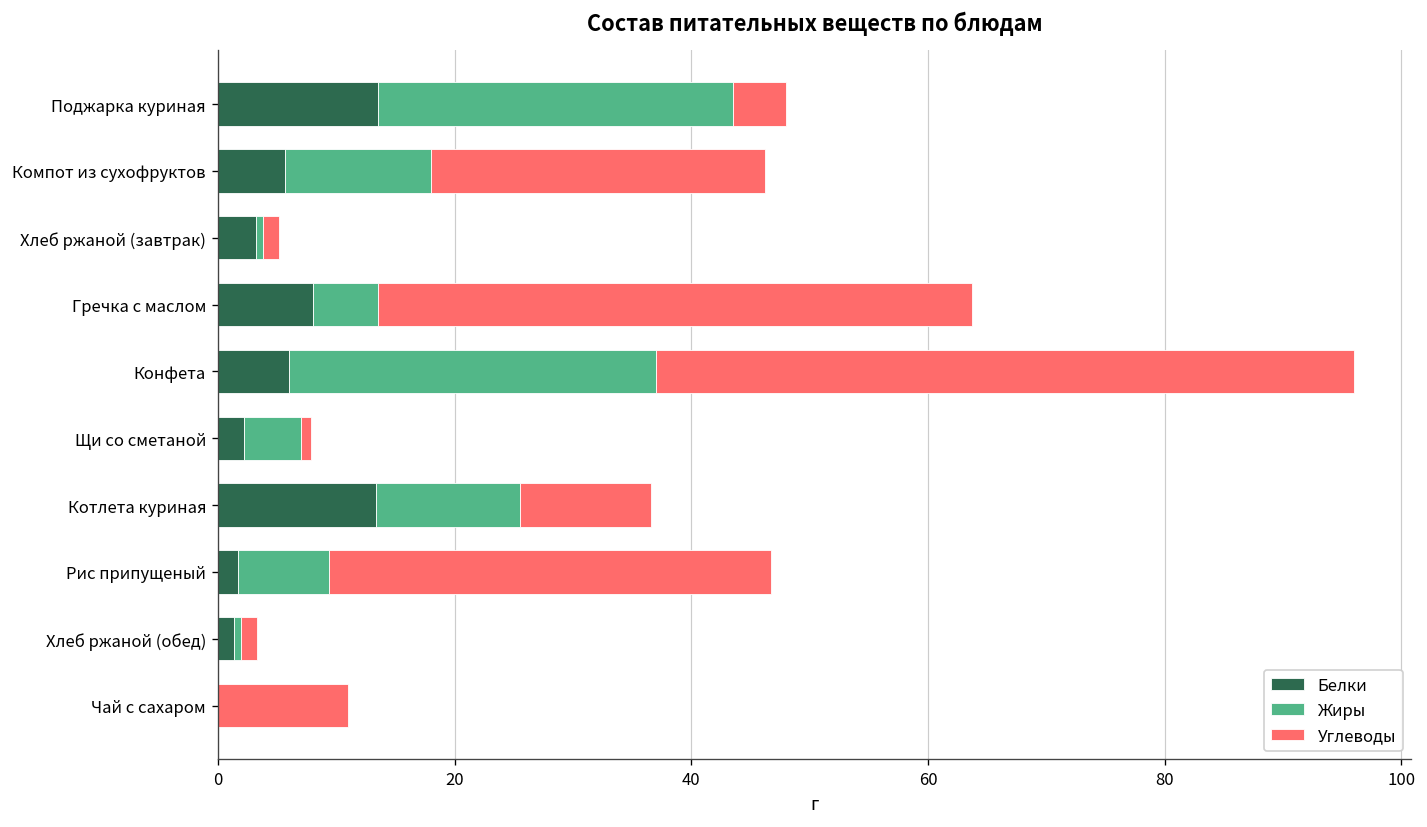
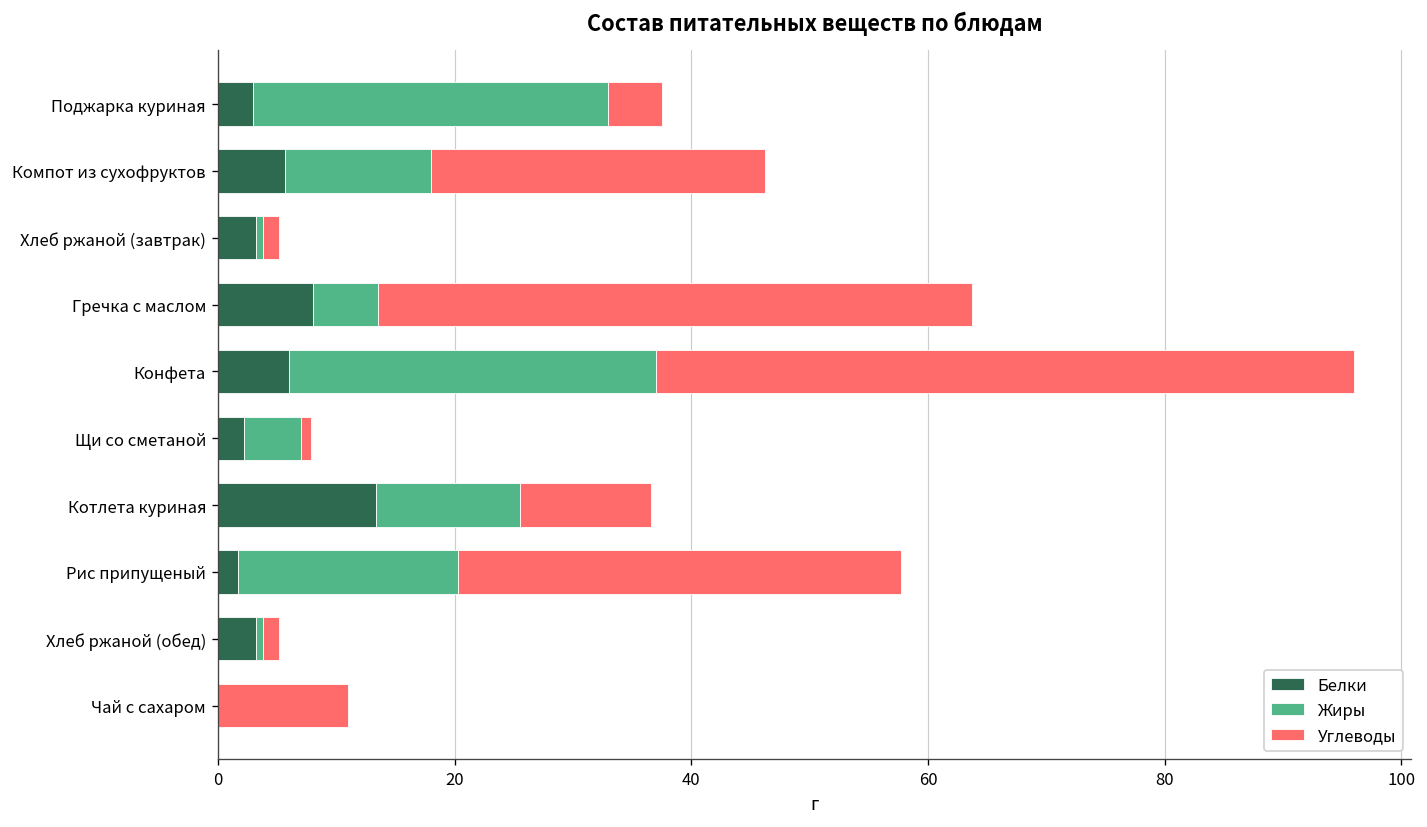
  {
    "Белки": {
-     "Поджарка куриная": 14,
+     "Поджарка куриная": 3,
      "Компот из сухофруктов": 6,
      "Хлеб ржаной (завтрак)": 3,
      "Гречка с маслом": 8,
      "Конфета": 6,
      "Щи со сметаной": 2,
      "Котлета куриная": 13,
      "Рис припущеный": 2,
-     "Хлеб ржаной (обед)": 1,
+     "Хлеб ржаной (обед)": 3,
      "Чай с сахаром": 0
    },
    "Жиры": {
      "Поджарка куриная": 30,
      "Компот из сухофруктов": 12,
      "Хлеб ржаной (завтрак)": 1,
      "Гречка с маслом": 6,
      "Конфета": 31,
      "Щи со сметаной": 5,
      "Котлета куриная": 12,
-     "Рис припущеный": 8,
+     "Рис припущеный": 19,
      "Хлеб ржаной (обед)": 1,
      "Чай с сахаром": 0
    },
    "Углеводы": {
      "Поджарка куриная": 5,
      "Компот из сухофруктов": 28,
      "Хлеб ржаной (завтрак)": 1,
      "Гречка с маслом": 50,
      "Конфета": 59,
      "Щи со сметаной": 1,
      "Котлета куриная": 11,
      "Рис припущеный": 37,
      "Хлеб ржаной (обед)": 1,
      "Чай с сахаром": 11
    }
  }
